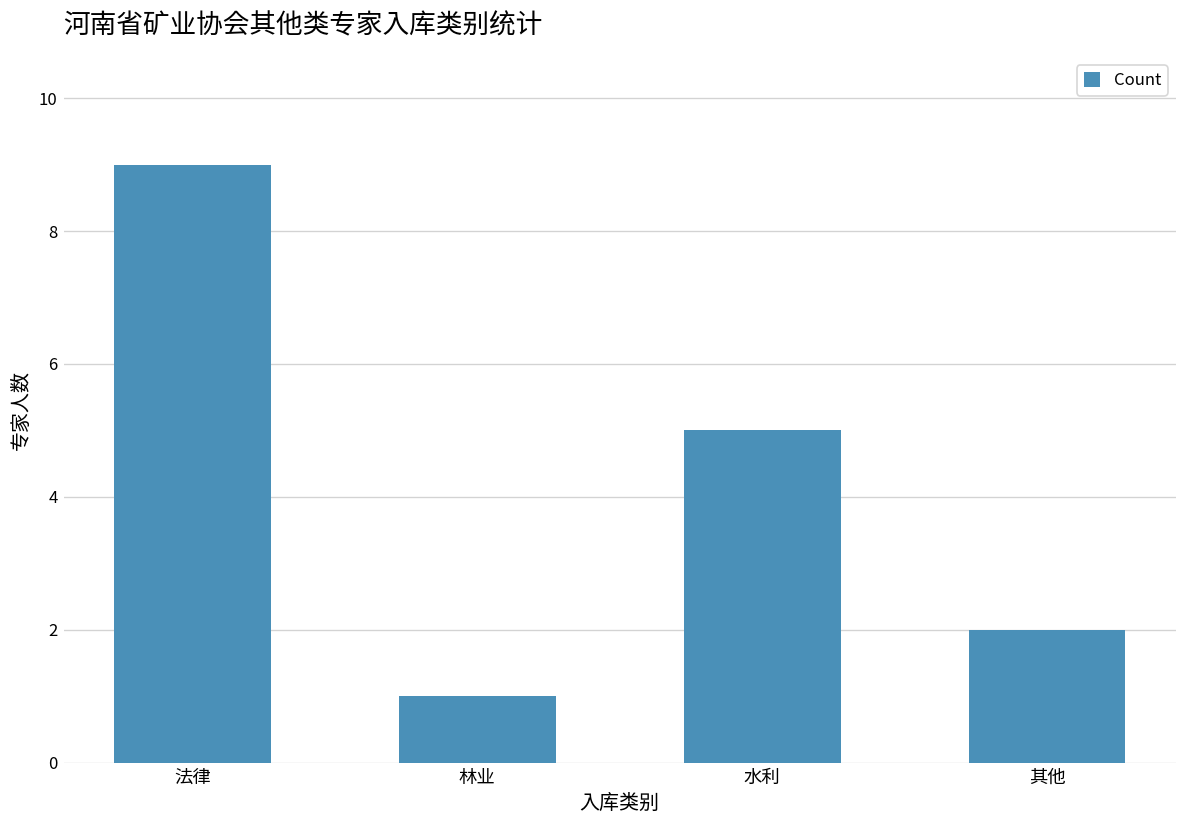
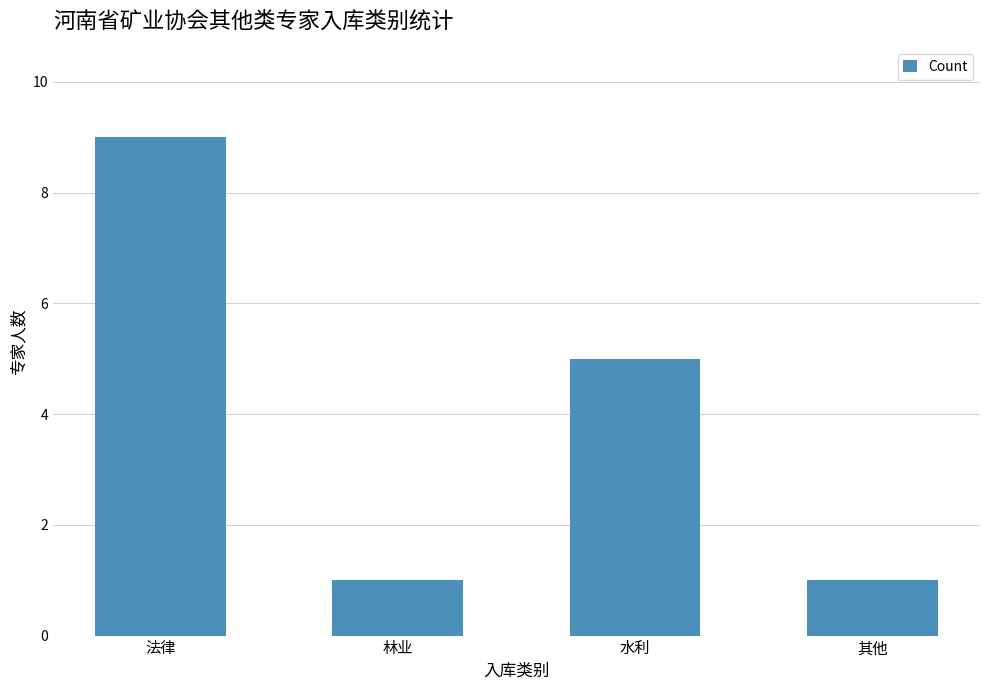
  {
    "法律": 9,
    "林业": 1,
    "水利": 5,
-   "其他": 2
+   "其他": 1
  }
